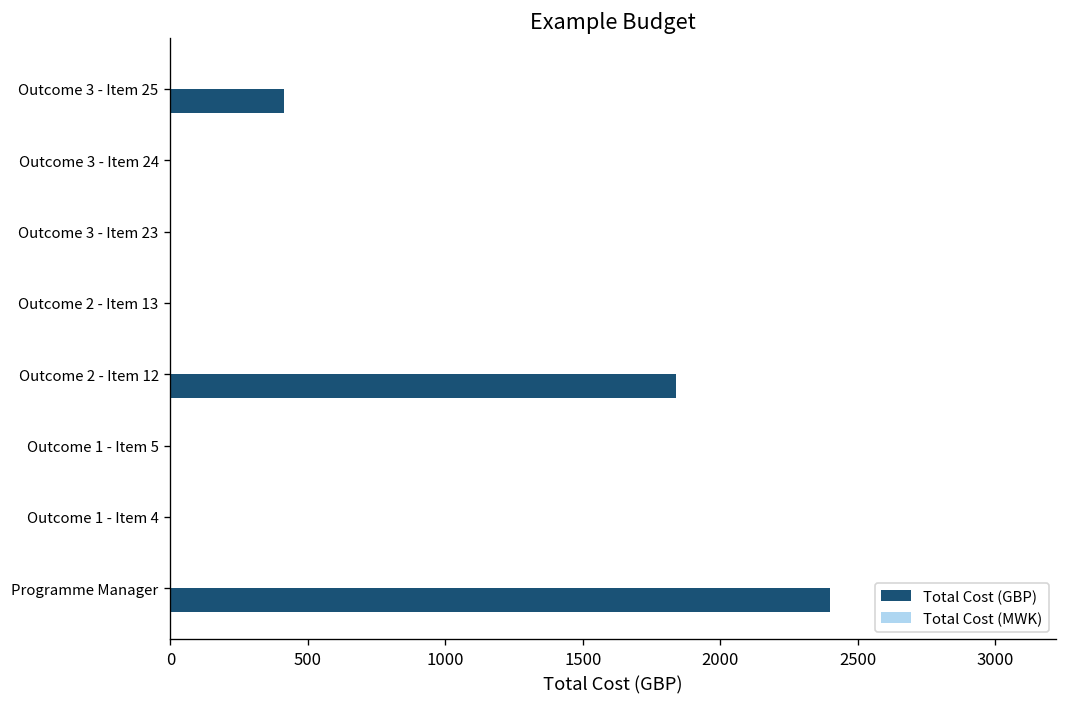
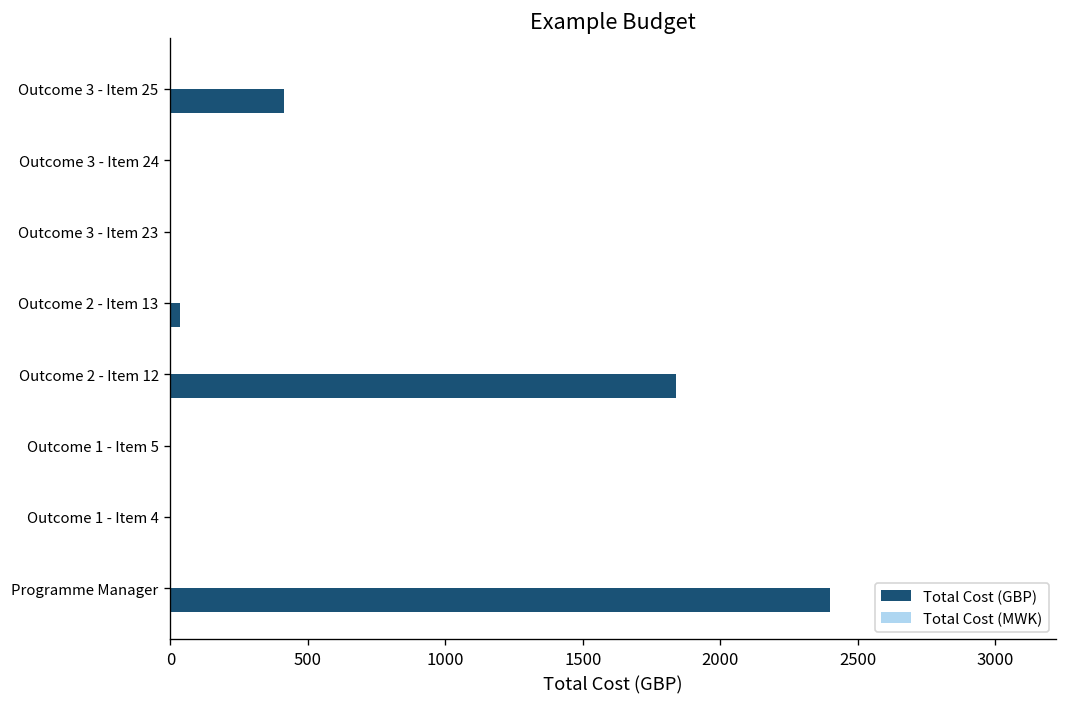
  {
    "Total Cost (GBP)": {
      "Outcome 3 - Item 25": 410,
      "Outcome 3 - Item 24": 0,
      "Outcome 3 - Item 23": 0,
-     "Outcome 2 - Item 13": 0,
+     "Outcome 2 - Item 13": 40,
      "Outcome 2 - Item 12": 1840,
      "Outcome 1 - Item 5": 0,
      "Outcome 1 - Item 4": 0,
      "Programme Manager": 2400
    },
    "Total Cost (MWK)": {
      "Outcome 3 - Item 25": 0,
      "Outcome 3 - Item 24": 0,
      "Outcome 3 - Item 23": 0,
      "Outcome 2 - Item 13": 0,
      "Outcome 2 - Item 12": 0,
      "Outcome 1 - Item 5": 0,
      "Outcome 1 - Item 4": 0,
      "Programme Manager": 0
    }
  }
